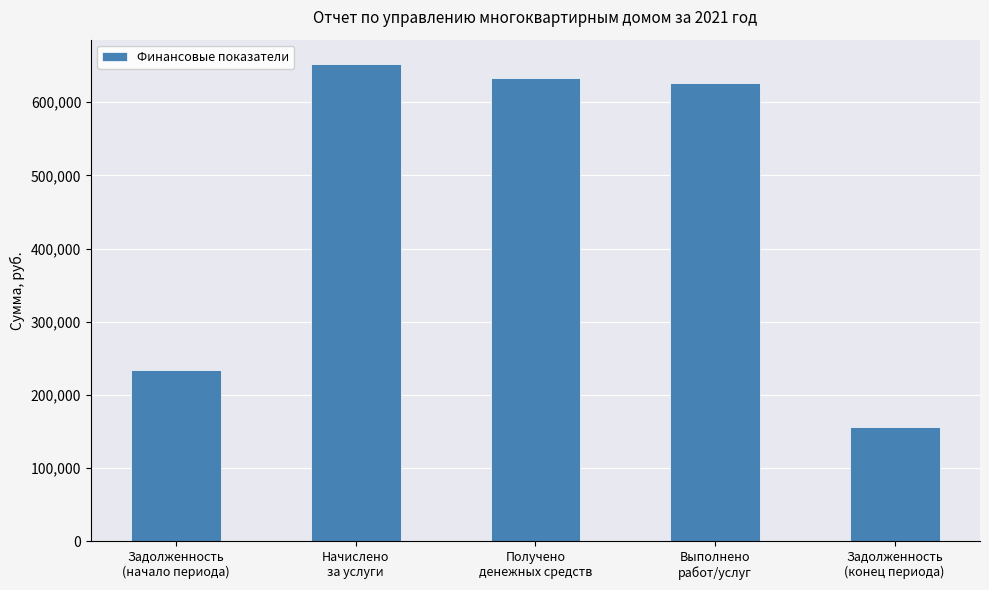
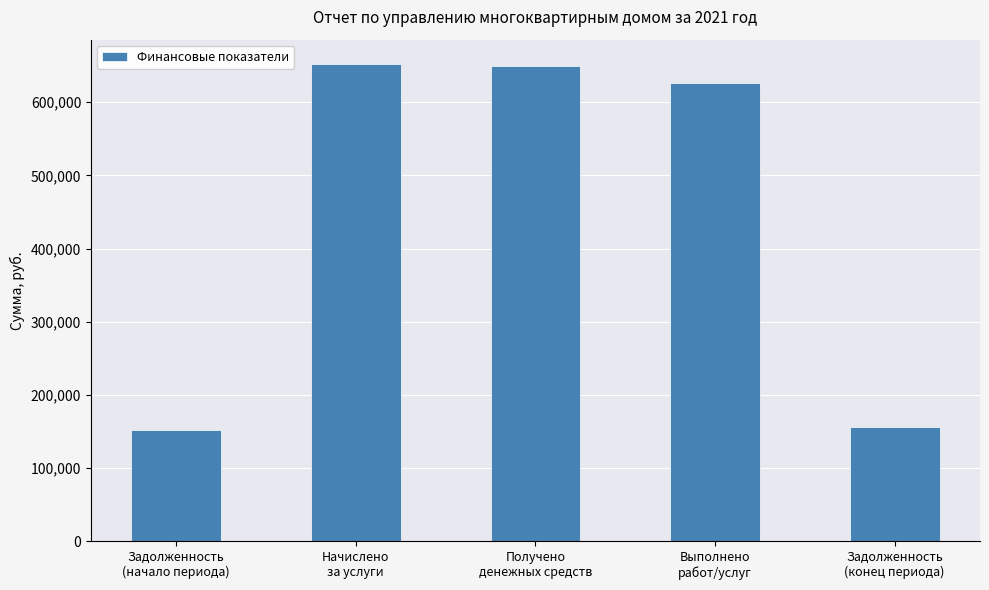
  {
-   "Задолженность (начало периода)": "230,000",
+   "Задолженность (начало периода)": "150,000",
    "Начислено за услуги": "650,000",
-   "Получено денежных средств": "630,000",
+   "Получено денежных средств": "650,000",
    "Выполнено работ/услуг": "630,000",
    "Задолженность (конец периода)": "160,000"
  }
